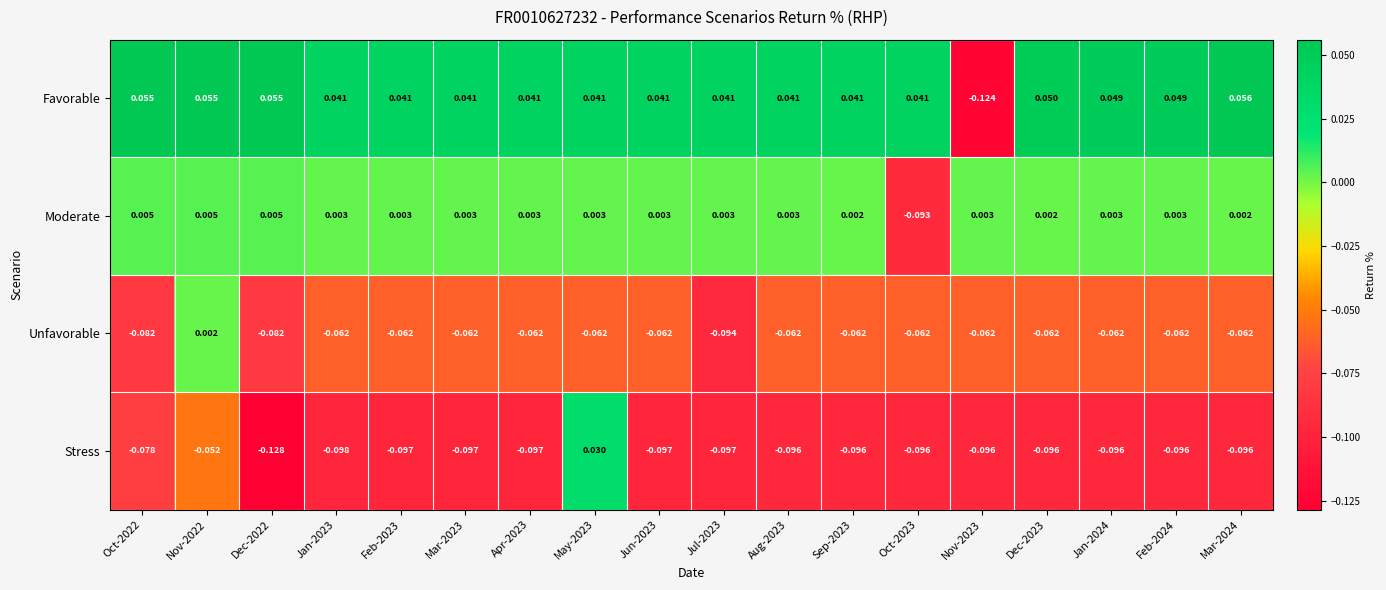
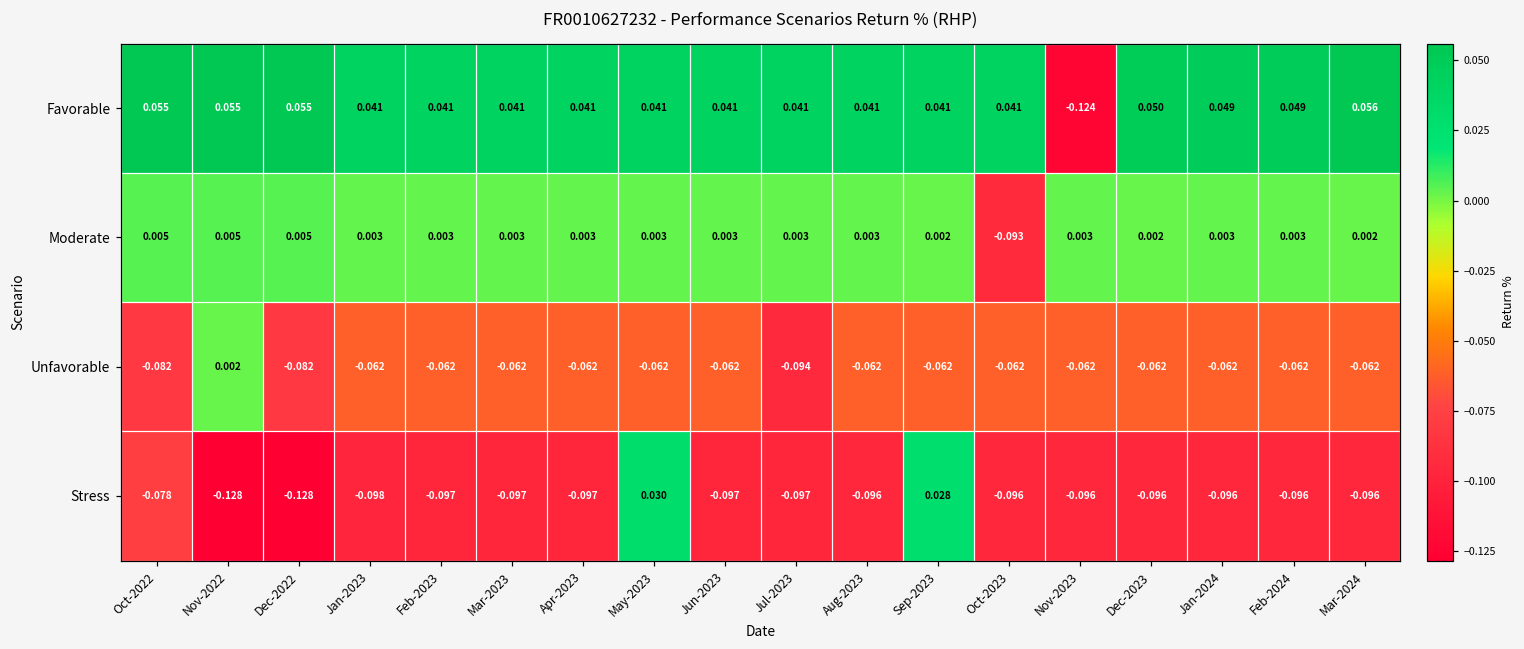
  {
    "Favorable": {
      "Oct-2022": 0.055,
      "Nov-2022": 0.055,
      "Dec-2022": 0.055,
      "Jan-2023": 0.041,
      "Feb-2023": 0.041,
      "Mar-2023": 0.041,
      "Apr-2023": 0.041,
      "May-2023": 0.041,
      "Jun-2023": 0.041,
      "Jul-2023": 0.041,
      "Aug-2023": 0.041,
      "Sep-2023": 0.041,
      "Oct-2023": 0.041,
      "Nov-2023": -0.124,
      "Dec-2023": 0.050,
      "Jan-2024": 0.049,
      "Feb-2024": 0.049,
      "Mar-2024": 0.056
    },
    "Moderate": {
      "Oct-2022": 0.005,
      "Nov-2022": 0.005,
      "Dec-2022": 0.005,
      "Jan-2023": 0.003,
      "Feb-2023": 0.003,
      "Mar-2023": 0.003,
      "Apr-2023": 0.003,
      "May-2023": 0.003,
      "Jun-2023": 0.003,
      "Jul-2023": 0.003,
      "Aug-2023": 0.003,
      "Sep-2023": 0.002,
      "Oct-2023": -0.093,
      "Nov-2023": 0.003,
      "Dec-2023": 0.002,
      "Jan-2024": 0.003,
      "Feb-2024": 0.003,
      "Mar-2024": 0.002
    },
    "Unfavorable": {
      "Oct-2022": -0.082,
      "Nov-2022": 0.002,
      "Dec-2022": -0.082,
      "Jan-2023": -0.062,
      "Feb-2023": -0.062,
      "Mar-2023": -0.062,
      "Apr-2023": -0.062,
      "May-2023": -0.062,
      "Jun-2023": -0.062,
      "Jul-2023": -0.094,
      "Aug-2023": -0.062,
      "Sep-2023": -0.062,
      "Oct-2023": -0.062,
      "Nov-2023": -0.062,
      "Dec-2023": -0.062,
      "Jan-2024": -0.062,
      "Feb-2024": -0.062,
      "Mar-2024": -0.062
    },
    "Stress": {
      "Oct-2022": -0.078,
-     "Nov-2022": -0.052,
+     "Nov-2022": -0.128,
      "Dec-2022": -0.128,
      "Jan-2023": -0.098,
      "Feb-2023": -0.097,
      "Mar-2023": -0.097,
      "Apr-2023": -0.097,
      "May-2023": 0.030,
      "Jun-2023": -0.097,
      "Jul-2023": -0.097,
      "Aug-2023": -0.096,
-     "Sep-2023": -0.096,
+     "Sep-2023": 0.028,
      "Oct-2023": -0.096,
      "Nov-2023": -0.096,
      "Dec-2023": -0.096,
      "Jan-2024": -0.096,
      "Feb-2024": -0.096,
      "Mar-2024": -0.096
    }
  }
